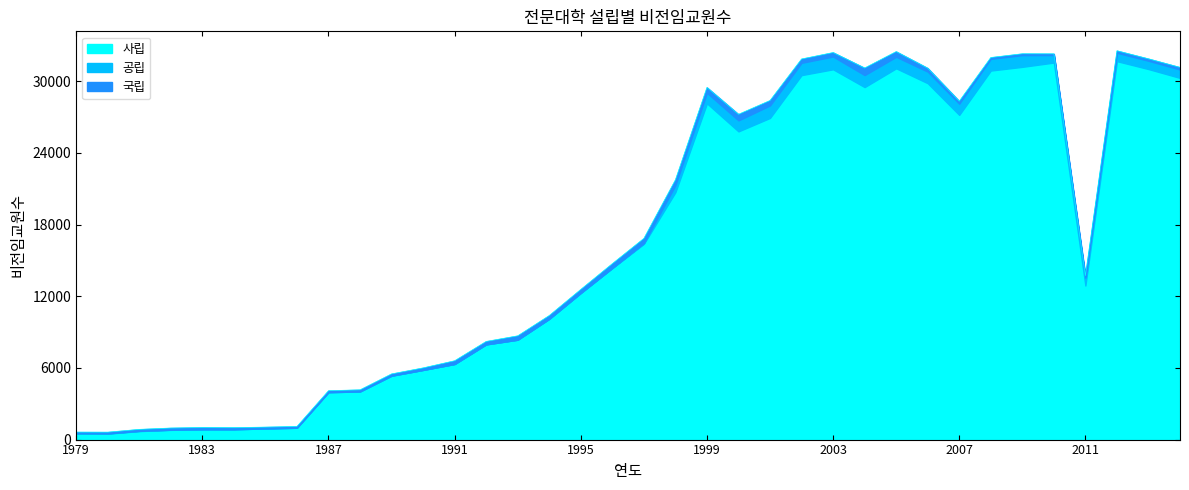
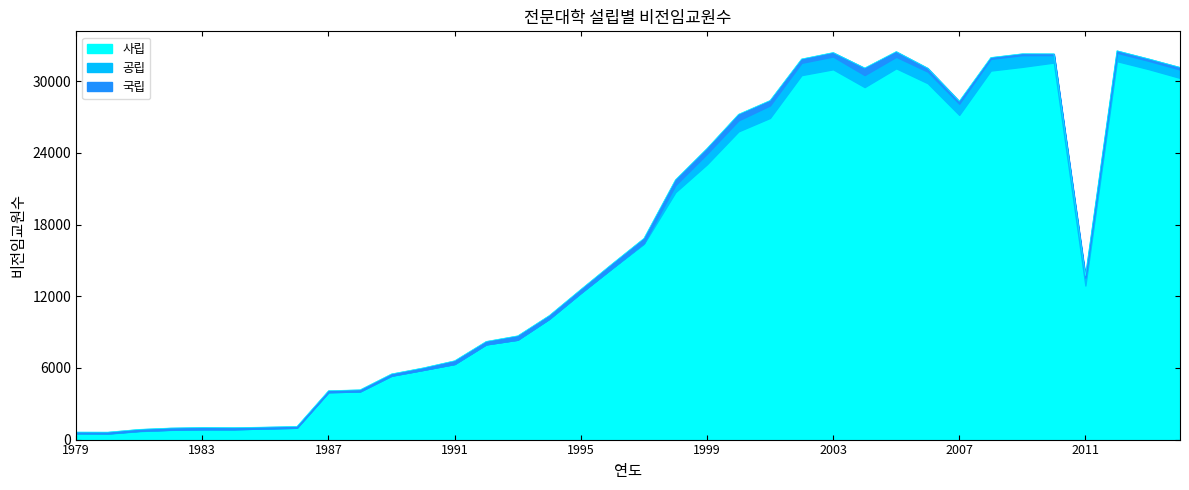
  {
    "사립": {
-     "1999": 28200
+     "1999": 23000
    }
  }
